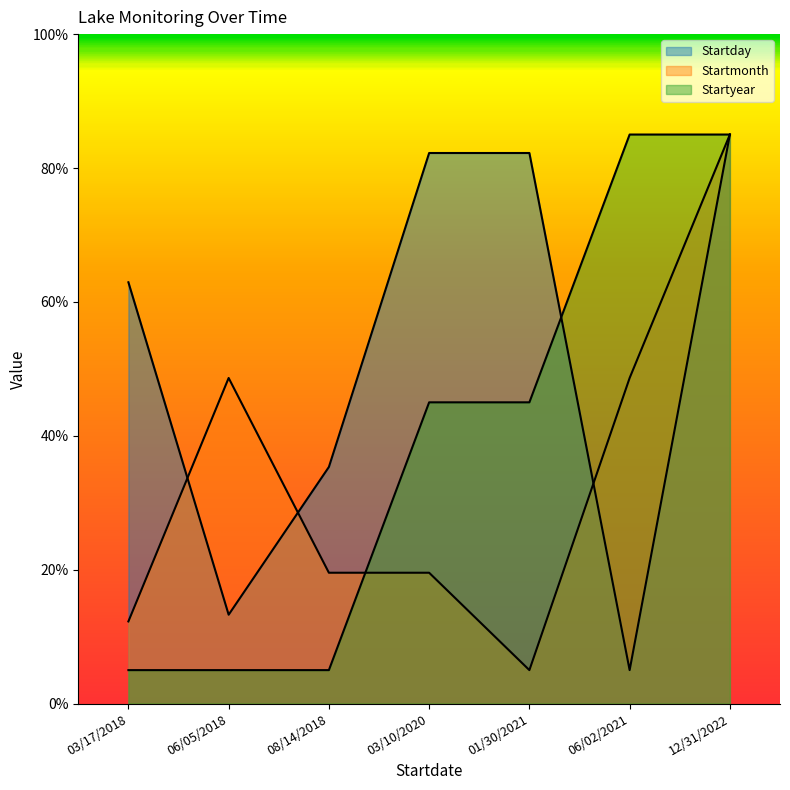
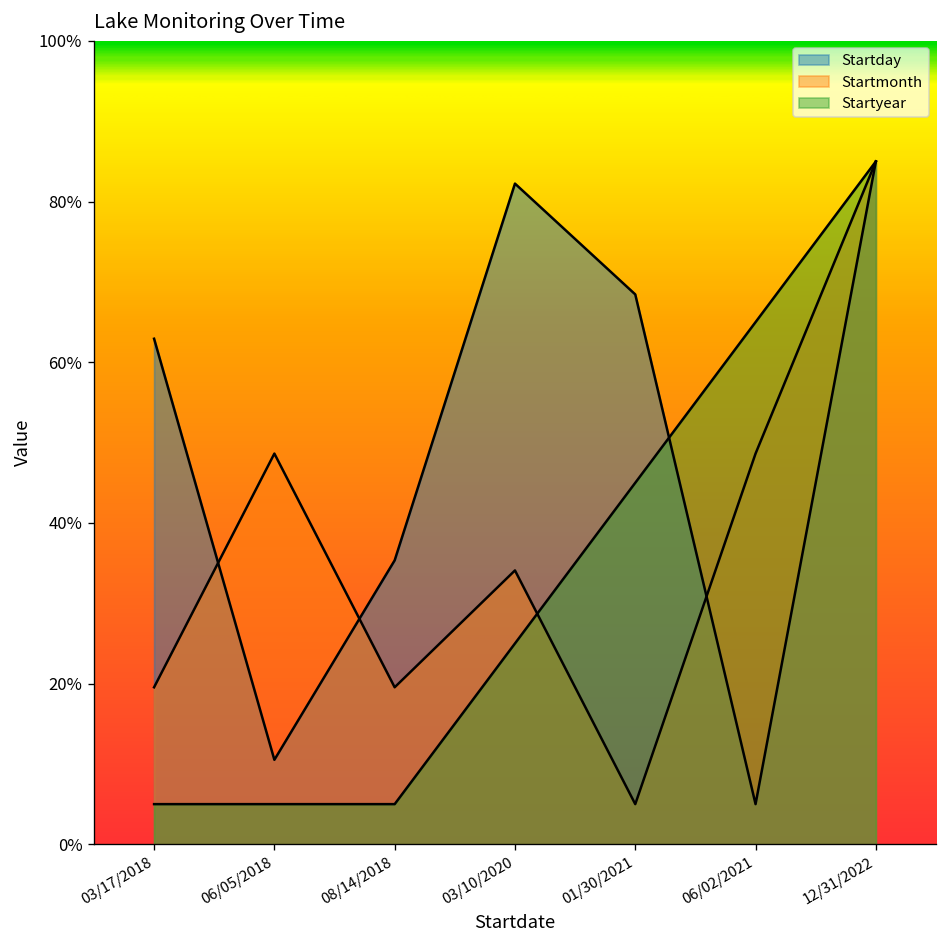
  {
    "Startday": {
      "03/17/2018": "63%",
-     "06/05/2018": "13%",
+     "06/05/2018": "11%",
      "08/14/2018": "35%",
      "03/10/2020": "82%",
-     "01/30/2021": "82%",
+     "01/30/2021": "68%",
      "06/02/2021": "5%"
    },
    "Startmonth": {
-     "03/17/2018": "12%",
+     "03/17/2018": "20%",
      "06/05/2018": "49%",
      "08/14/2018": "20%",
-     "03/10/2020": "20%",
+     "03/10/2020": "34%",
      "01/30/2021": "5%",
      "06/02/2021": "49%"
    },
    "Startyear": {
      "03/17/2018": "5%",
      "06/05/2018": "5%",
      "08/14/2018": "5%",
-     "03/10/2020": "45%",
+     "03/10/2020": "25%",
      "01/30/2021": "45%",
-     "06/02/2021": "85%"
+     "06/02/2021": "65%"
    }
  }
